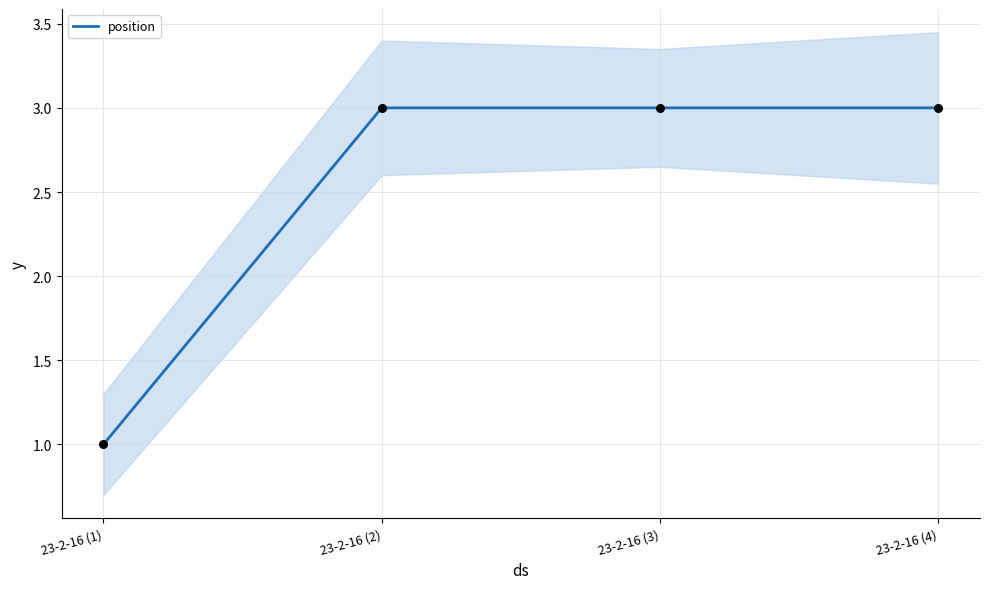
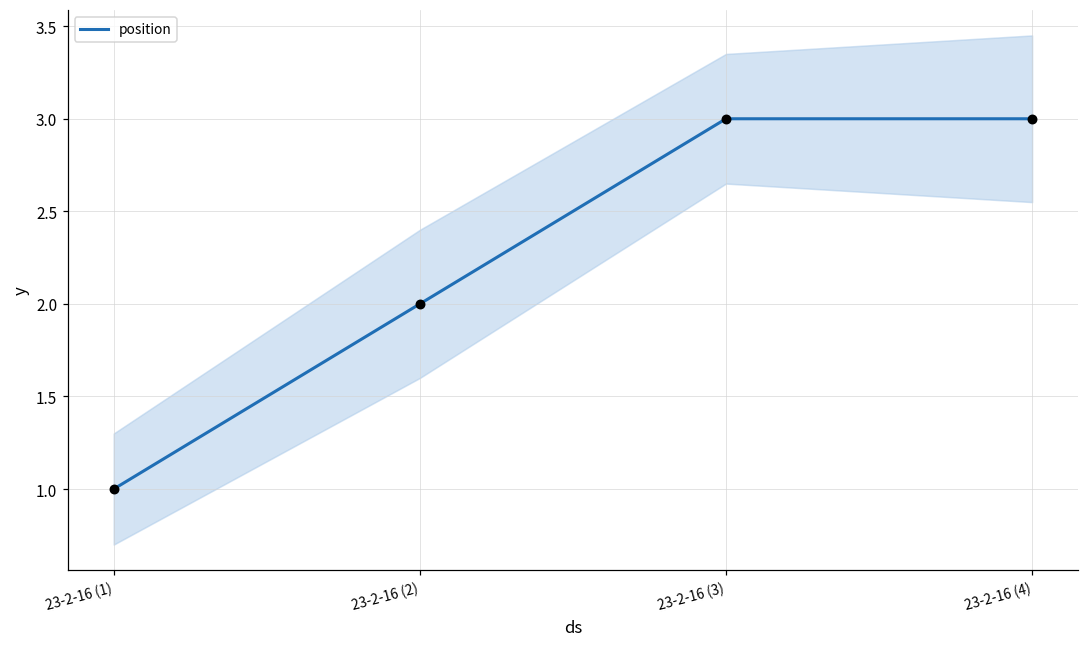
  {
    "position": {
      "23-2-16 (1)": 1,
-     "23-2-16 (2)": 3,
+     "23-2-16 (2)": 2,
      "23-2-16 (3)": 3,
      "23-2-16 (4)": 3
    }
  }
